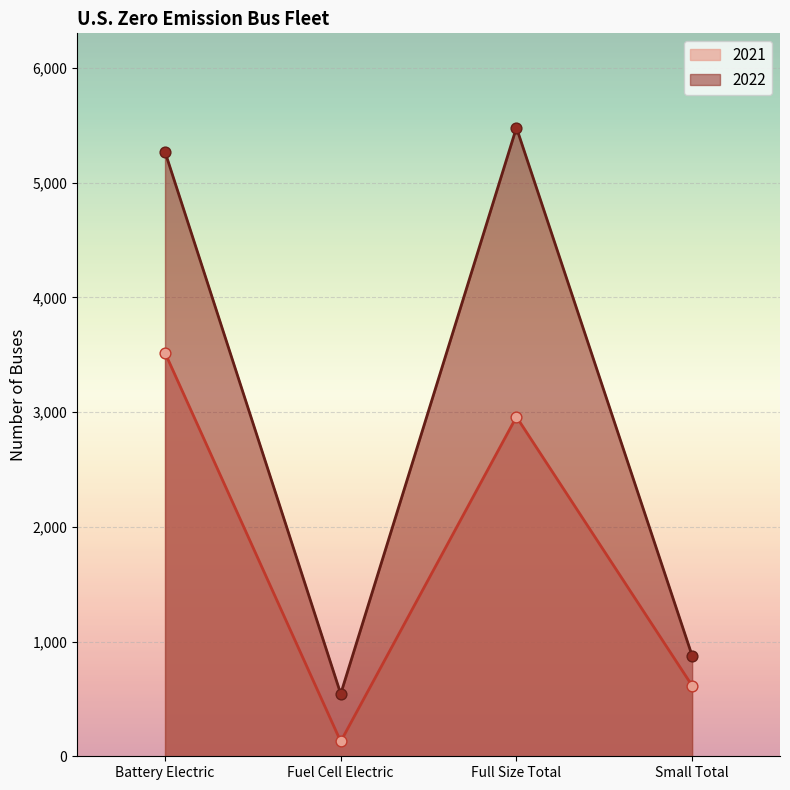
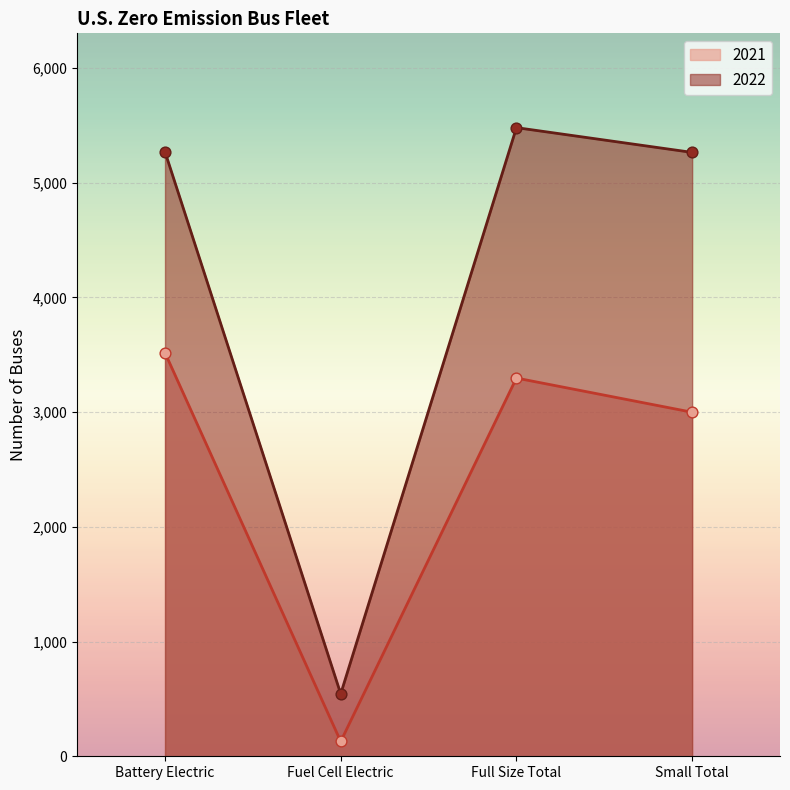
  {
    "2021": {
      "Battery Electric": "3,520",
      "Fuel Cell Electric": "130",
-     "Full Size Total": "2,960",
-     "Small Total": "620"
+     "Full Size Total": "3,300",
+     "Small Total": "3,000"
    },
    "2022": {
      "Battery Electric": "5,270",
      "Fuel Cell Electric": "540",
      "Full Size Total": "5,480",
-     "Small Total": "880"
+     "Small Total": "5,260"
    }
  }
